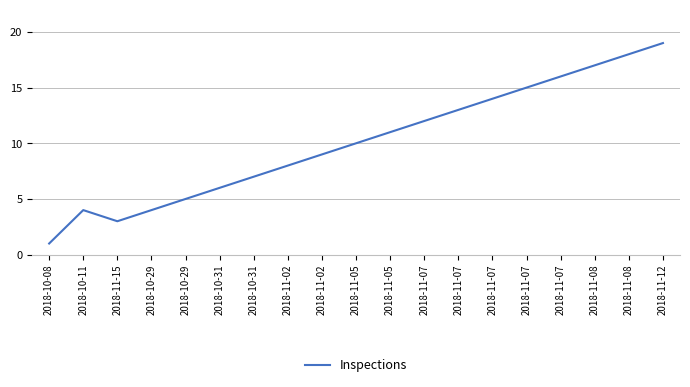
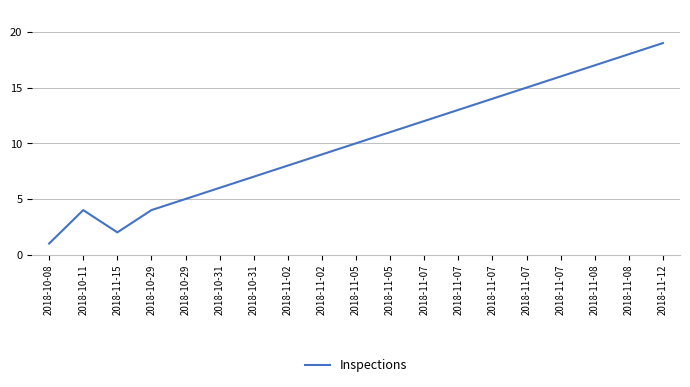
  {
    "2018-10-08": 1,
    "2018-10-11": 4,
-   "2018-11-15": 3,
+   "2018-11-15": 2,
    "2018-11-12": 19
  }
